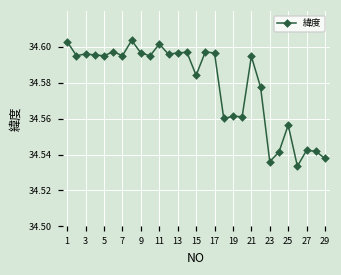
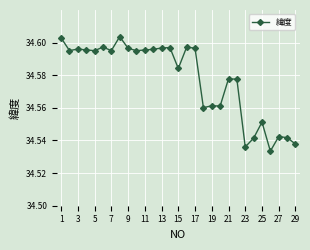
  {
    "1": 34.603,
    "3": 34.596,
    "5": 34.595,
    "7": 34.595,
    "9": 34.597,
-   "11": 34.602,
+   "11": 34.595,
    "13": 34.597,
    "15": 34.584,
    "17": 34.597,
    "19": 34.561,
-   "21": 34.595,
+   "21": 34.578,
    "23": 34.536,
-   "25": 34.556,
+   "25": 34.551,
    "27": 34.542,
    "29": 34.538
  }
